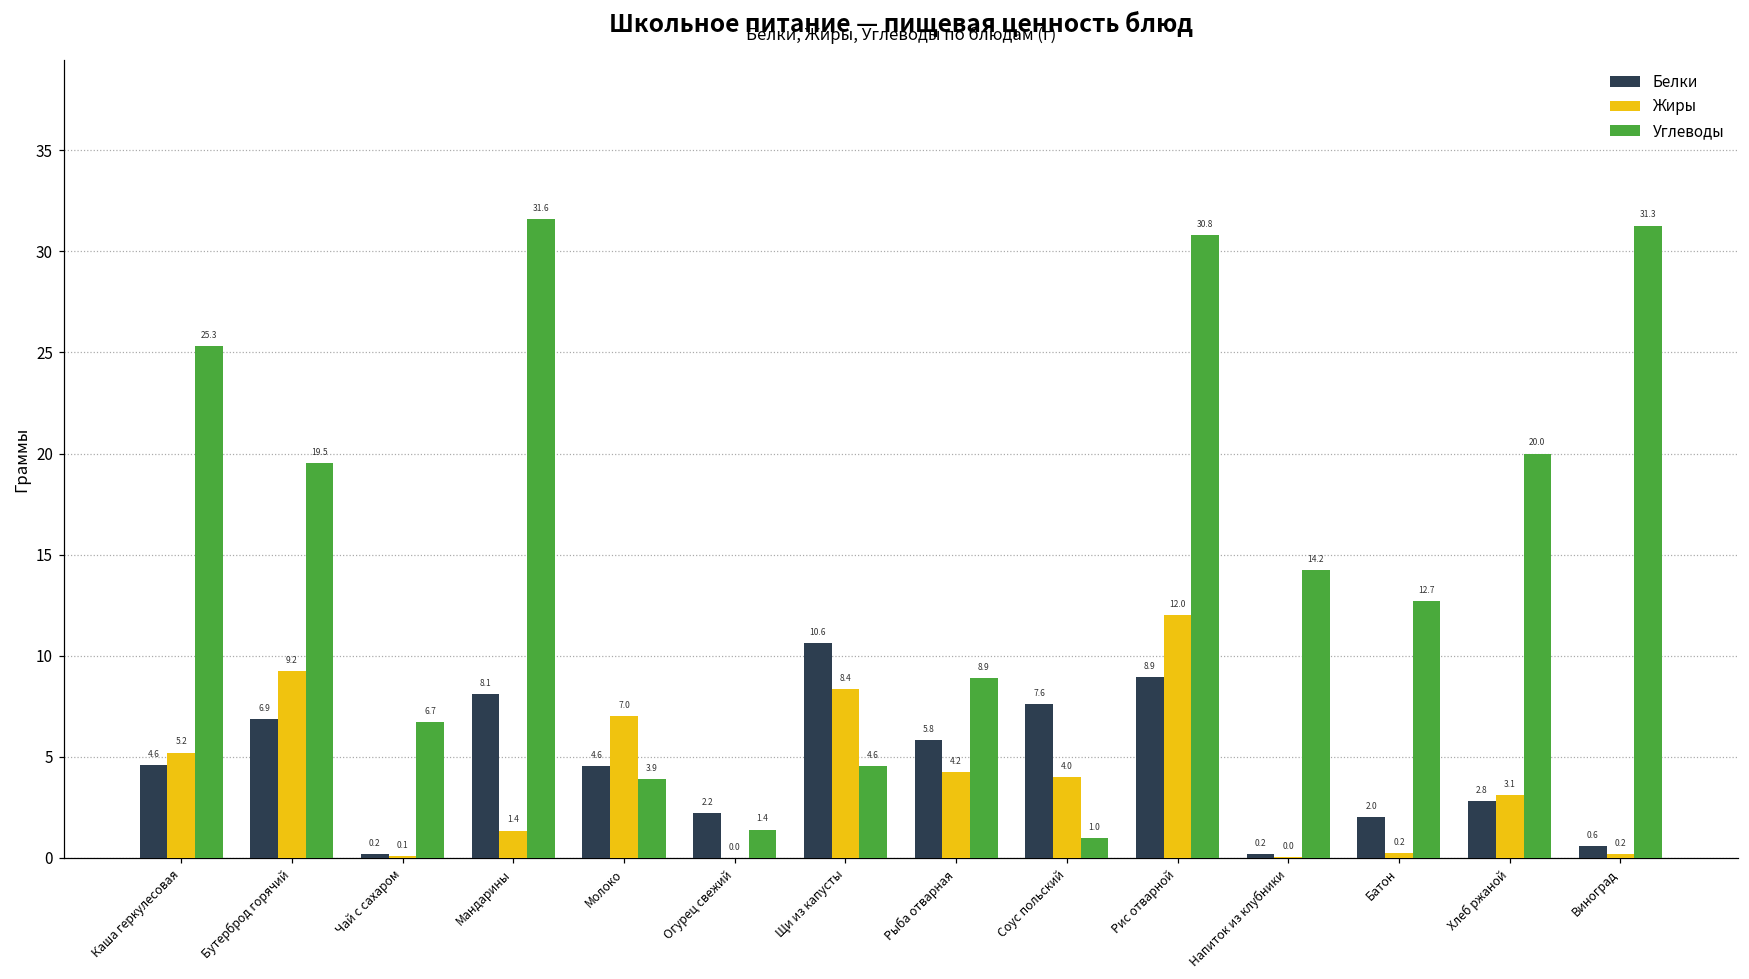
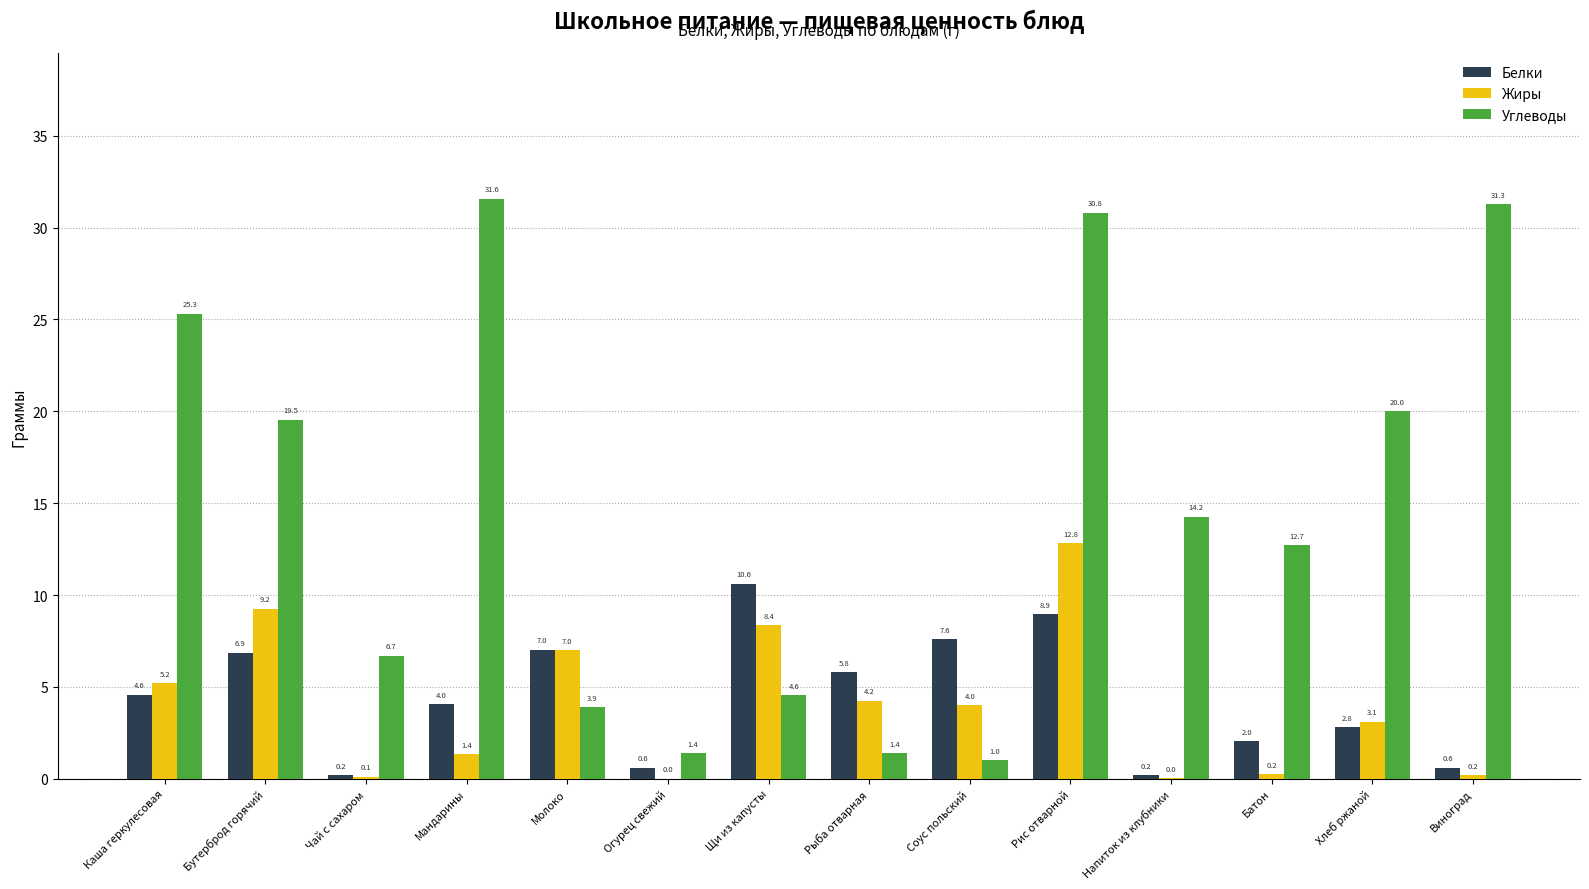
  {
    "Белки": {
      "Каша геркулесовая": 4.6,
      "Бутерброд горячий": 6.9,
      "Чай с сахаром": 0.2,
-     "Мандарины": 8.1,
-     "Молоко": 4.6,
-     "Огурец свежий": 2.2,
+     "Мандарины": 4.0,
+     "Молоко": 7.0,
+     "Огурец свежий": 0.6,
      "Щи из капусты": 10.6,
      "Рыба отварная": 5.8,
      "Соус польский": 7.6,
      "Рис отварной": 8.9,
      "Напиток из клубники": 0.2,
      "Батон": 2.0,
      "Хлеб ржаной": 2.8,
      "Виноград": 0.6
    },
    "Жиры": {
      "Каша геркулесовая": 5.2,
      "Бутерброд горячий": 9.2,
      "Чай с сахаром": 0.1,
      "Мандарины": 1.4,
      "Молоко": 7.0,
      "Огурец свежий": 0.0,
      "Щи из капусты": 8.4,
      "Рыба отварная": 4.2,
      "Соус польский": 4.0,
-     "Рис отварной": 12.0,
+     "Рис отварной": 12.8,
      "Напиток из клубники": 0.0,
      "Батон": 0.2,
      "Хлеб ржаной": 3.1,
      "Виноград": 0.2
    },
    "Углеводы": {
      "Каша геркулесовая": 25.3,
      "Бутерброд горячий": 19.5,
      "Чай с сахаром": 6.7,
      "Мандарины": 31.6,
      "Молоко": 3.9,
      "Огурец свежий": 1.4,
      "Щи из капусты": 4.6,
-     "Рыба отварная": 8.9,
+     "Рыба отварная": 1.4,
      "Соус польский": 1.0,
      "Рис отварной": 30.8,
      "Напиток из клубники": 14.2,
      "Батон": 12.7,
      "Хлеб ржаной": 20.0,
      "Виноград": 31.3
    }
  }
